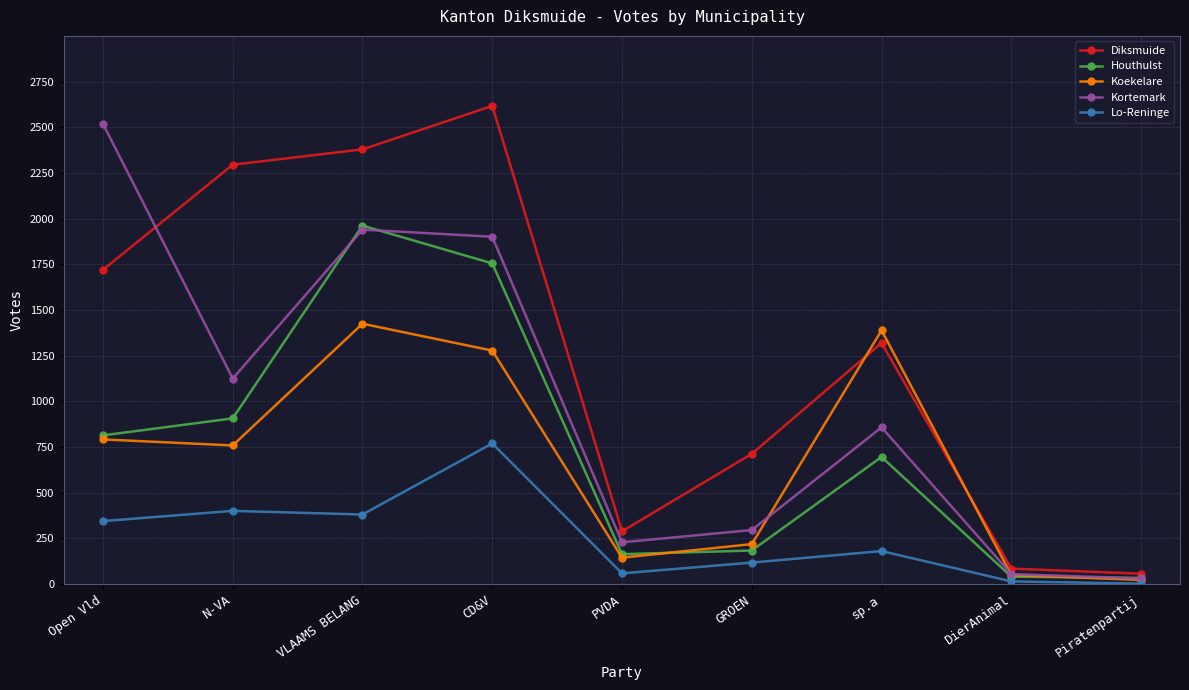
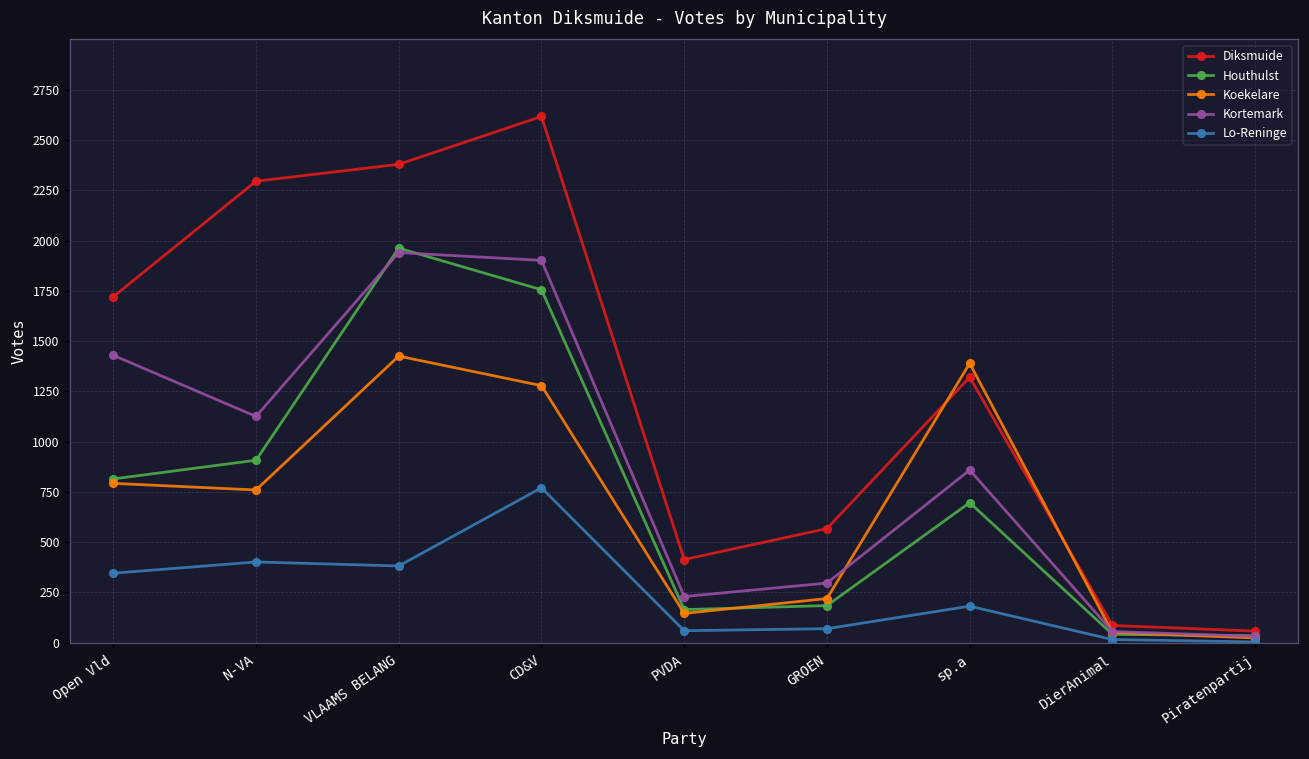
  {
    "Diksmuide": {
      "Open Vld": 1720,
      "N-VA": 2300,
      "VLAAMS BELANG": 2380,
      "CD&V": 2620,
-     "PVDA": 290,
-     "GROEN": 710,
+     "PVDA": 410,
+     "GROEN": 570,
      "sp.a": 1320,
      "DierAnimal": 90,
      "Piratenpartij": 60
    },
    "Houthulst": {
      "Open Vld": 810,
      "N-VA": 910,
      "VLAAMS BELANG": 1960,
      "CD&V": 1760,
      "PVDA": 160,
      "GROEN": 180,
      "sp.a": 700
    },
    "Koekelare": {
      "Open Vld": 790,
      "N-VA": 760,
      "VLAAMS BELANG": 1430,
      "CD&V": 1280,
      "PVDA": 150,
      "GROEN": 220,
      "sp.a": 1390
    },
    "Kortemark": {
-     "Open Vld": 2520,
+     "Open Vld": 1430,
      "N-VA": 1130,
      "VLAAMS BELANG": 1940,
      "CD&V": 1900,
      "PVDA": 230,
      "GROEN": 300,
      "sp.a": 860
    },
    "Lo-Reninge": {
      "Open Vld": 350,
      "N-VA": 400,
      "VLAAMS BELANG": 380,
      "CD&V": 770,
      "PVDA": 60,
-     "GROEN": 120,
+     "GROEN": 70,
      "sp.a": 180,
      "DierAnimal": 20,
      "Piratenpartij": 0
    }
  }
